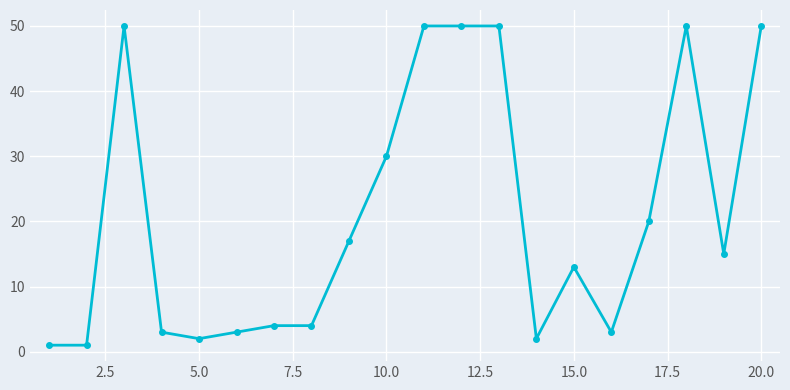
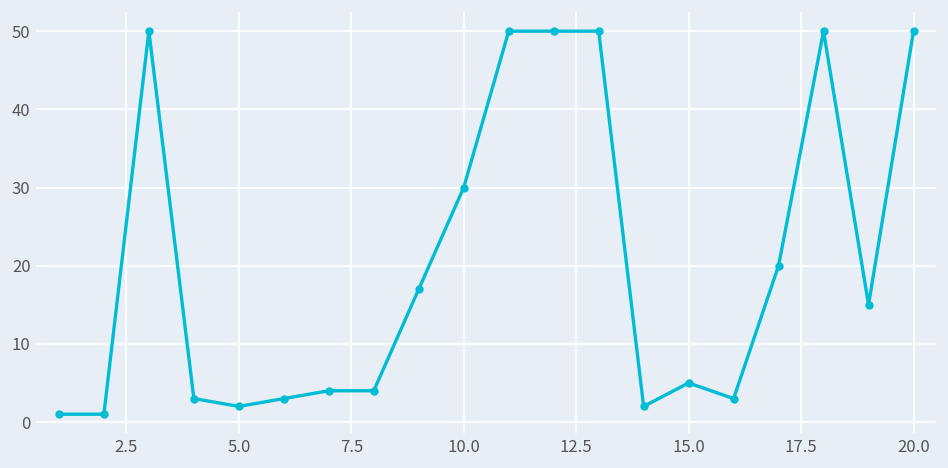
  {
    "5.0": 2,
    "10.0": 30,
-   "15.0": 13,
+   "15.0": 5,
    "20.0": 50
  }
